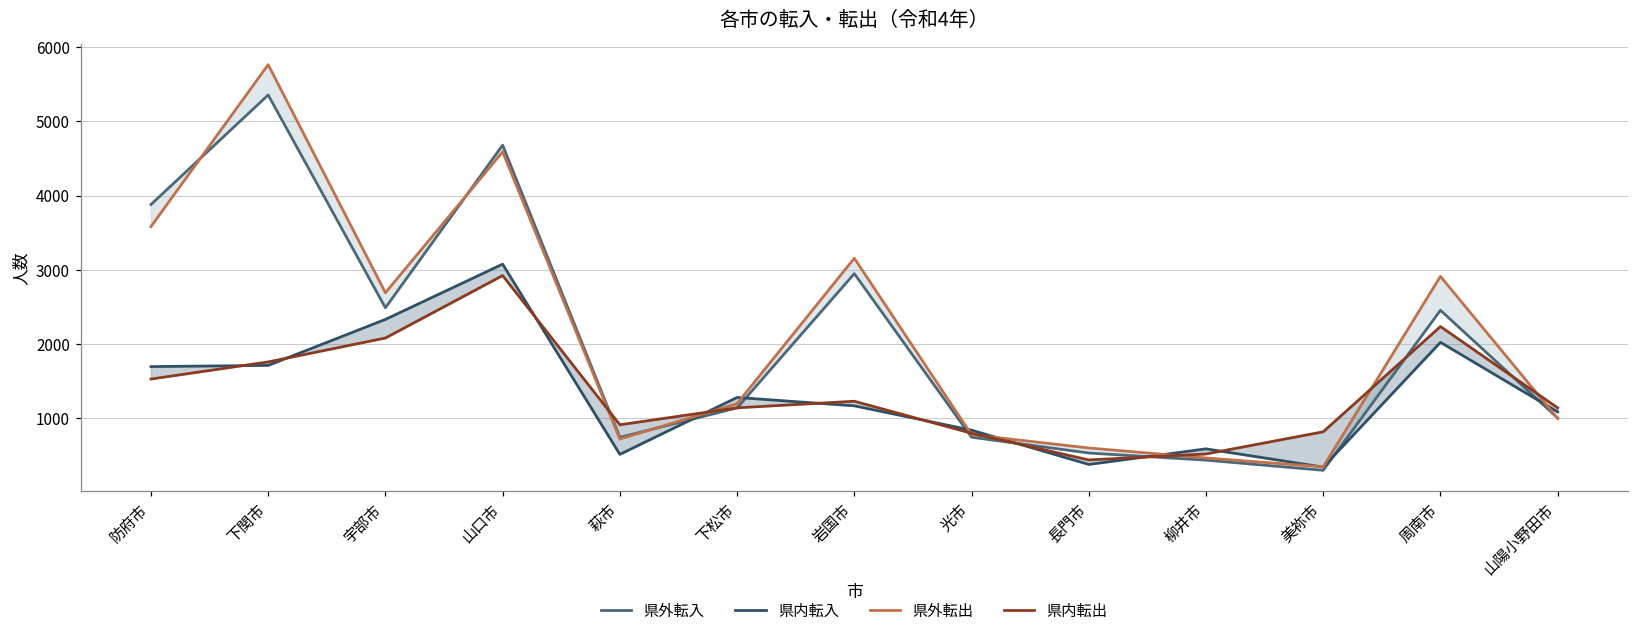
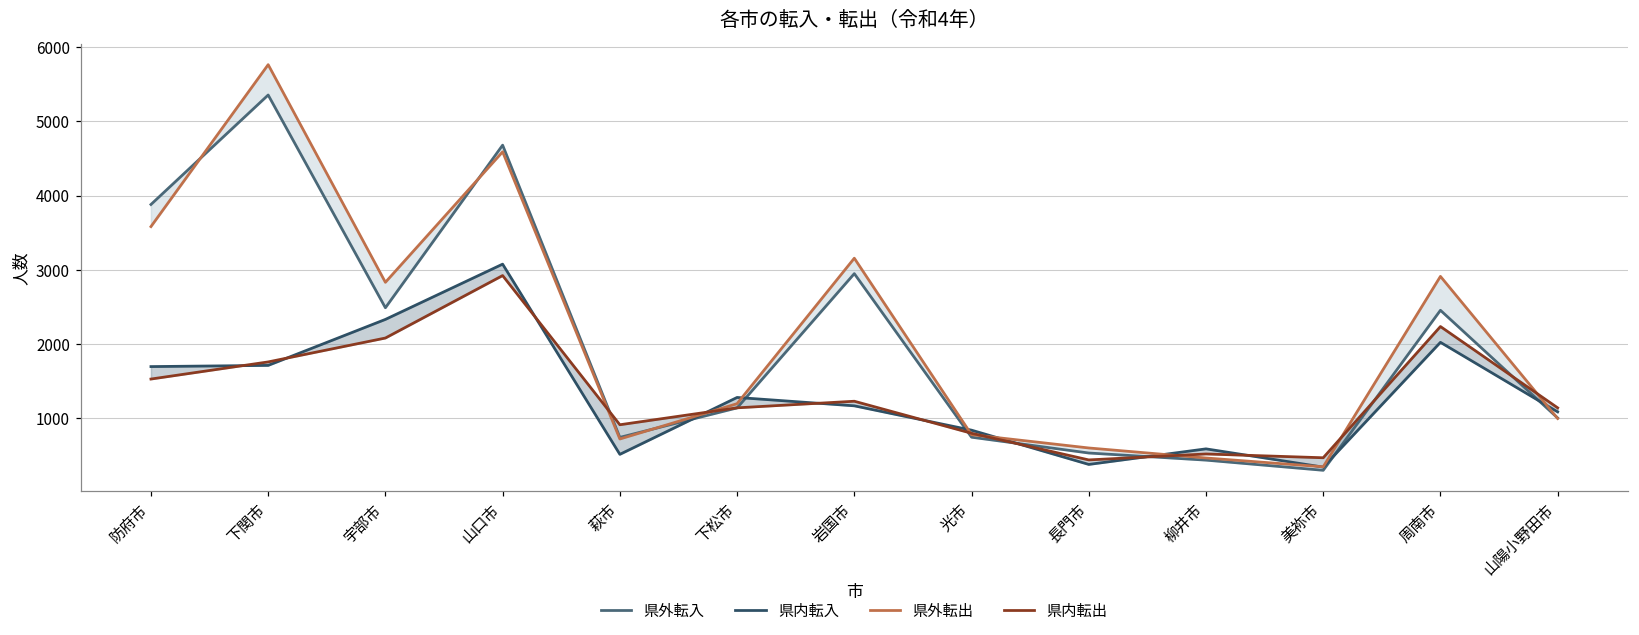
  {
    "県外転出": {
      "防府市": 3600,
-     "宇部市": 2700,
+     "宇部市": 2800,
      "山口市": 4600
    },
    "県内転出": {
      "防府市": 1500,
      "宇部市": 2100,
      "山口市": 2900,
      "柳井市": 500,
-     "美祢市": 800
+     "美祢市": 500
    }
  }
